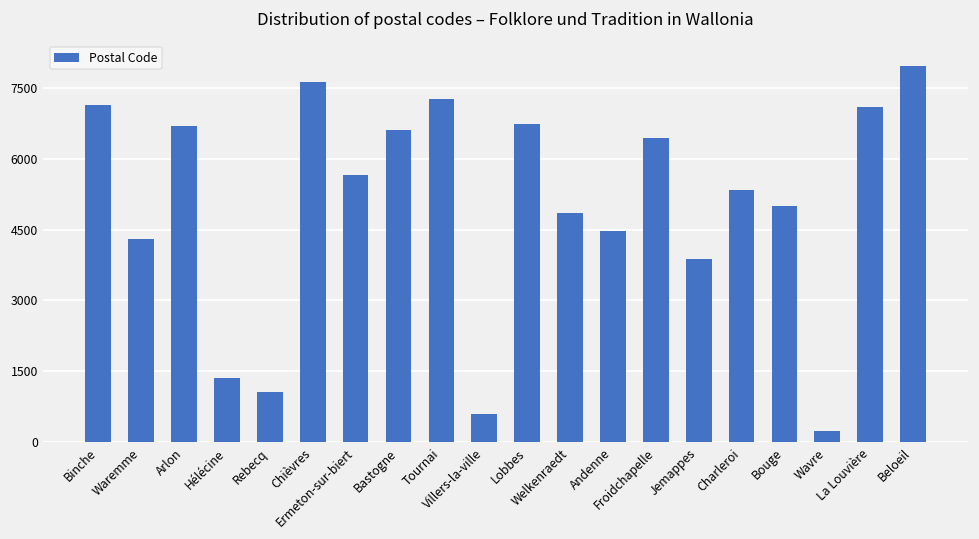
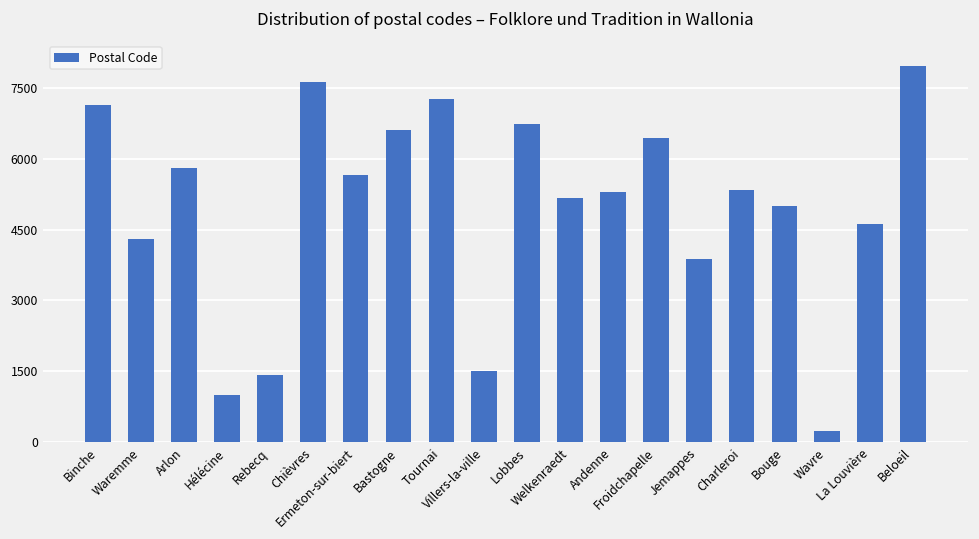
  {
    "Binche": 7100,
    "Waremme": 4300,
-   "Arlon": 6700,
-   "Hélécine": 1400,
-   "Rebecq": 1100,
+   "Arlon": 5800,
+   "Hélécine": 1000,
+   "Rebecq": 1400,
    "Chièvres": 7600,
    "Ermeton-sur-biert": 5600,
    "Bastogne": 6600,
    "Tournai": 7300,
-   "Villers-la-ville": 600,
+   "Villers-la-ville": 1500,
    "Lobbes": 6700,
-   "Welkenraedt": 4800,
-   "Andenne": 4500,
+   "Welkenraedt": 5200,
+   "Andenne": 5300,
    "Froidchapelle": 6400,
    "Jemappes": 3900,
    "Charleroi": 5300,
    "Bouge": 5000,
    "Wavre": 200,
-   "La Louvière": 7100,
+   "La Louvière": 4600,
    "Beloeil": 8000
  }
